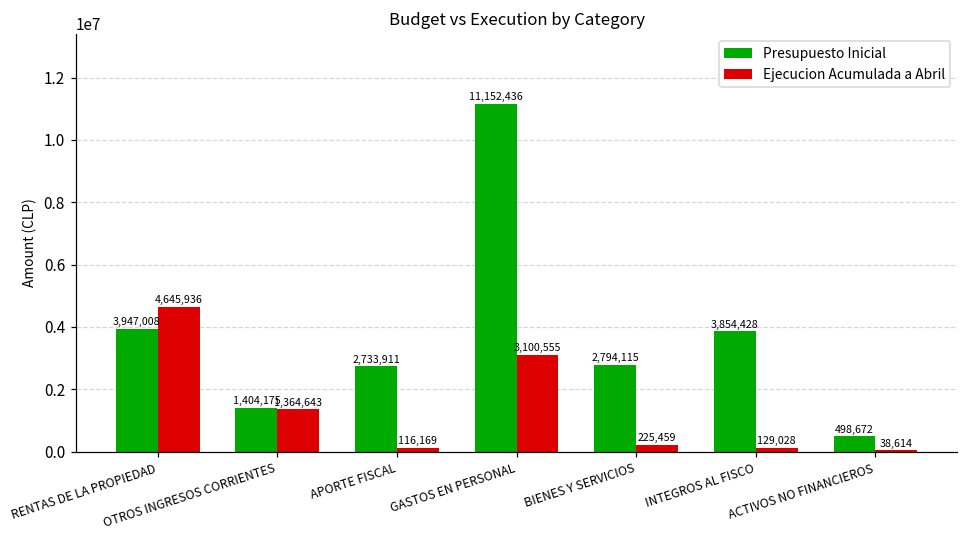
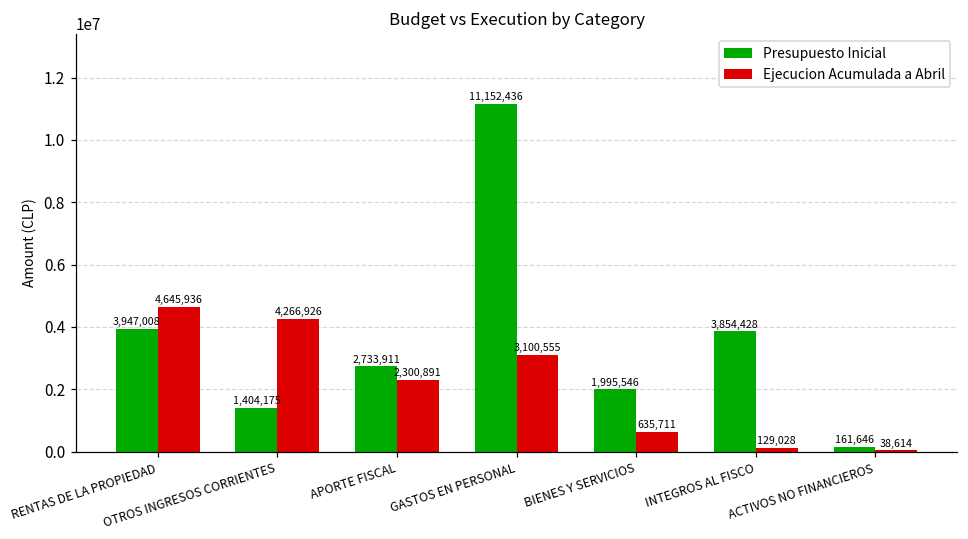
  {
    "Presupuesto Inicial": {
      "RENTAS DE LA PROPIEDAD": "3,947,008",
      "OTROS INGRESOS CORRIENTES": "1,404,175",
      "APORTE FISCAL": "2,733,911",
      "GASTOS EN PERSONAL": "11,152,436",
-     "BIENES Y SERVICIOS": "2,794,115",
+     "BIENES Y SERVICIOS": "1,995,546",
      "INTEGROS AL FISCO": "3,854,428",
-     "ACTIVOS NO FINANCIEROS": "498,672"
+     "ACTIVOS NO FINANCIEROS": "161,646"
    },
    "Ejecucion Acumulada a Abril": {
      "RENTAS DE LA PROPIEDAD": "4,645,936",
-     "OTROS INGRESOS CORRIENTES": "1,364,643",
-     "APORTE FISCAL": "116,169",
+     "OTROS INGRESOS CORRIENTES": "4,266,926",
+     "APORTE FISCAL": "2,300,891",
      "GASTOS EN PERSONAL": "3,100,555",
-     "BIENES Y SERVICIOS": "225,459",
+     "BIENES Y SERVICIOS": "635,711",
      "INTEGROS AL FISCO": "129,028",
      "ACTIVOS NO FINANCIEROS": "38,614"
    }
  }
